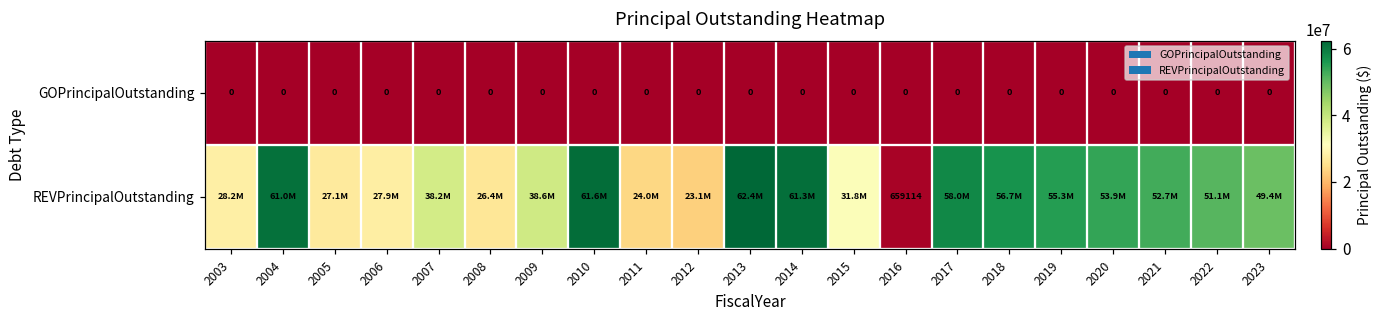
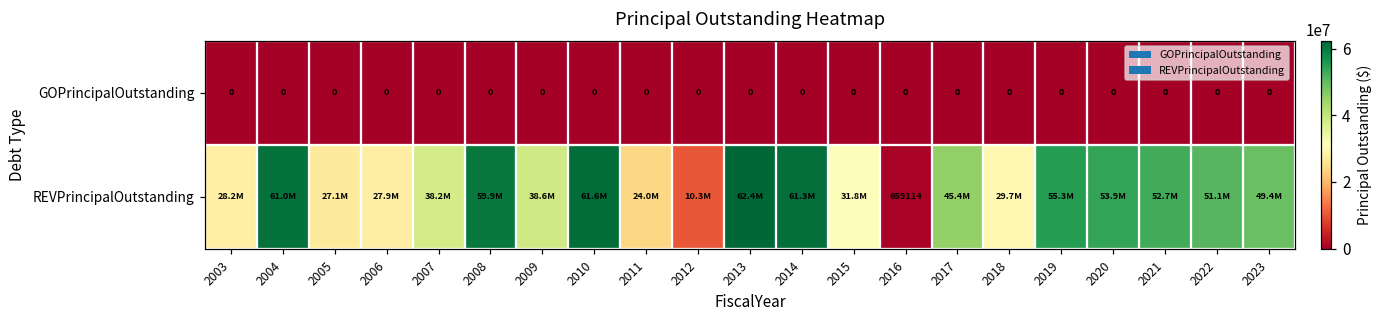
  {
    "GOPrincipalOutstanding": {
      "2003": "0",
      "2004": "0",
      "2005": "0",
      "2006": "0",
      "2007": "0",
      "2008": "0",
      "2009": "0",
      "2010": "0",
      "2011": "0",
      "2012": "0",
      "2013": "0",
      "2014": "0",
      "2015": "0",
      "2016": "0",
      "2017": "0",
      "2018": "0",
      "2019": "0",
      "2020": "0",
      "2021": "0",
      "2022": "0",
      "2023": "0"
    },
    "REVPrincipalOutstanding": {
      "2003": "28.2M",
      "2004": "61.0M",
      "2005": "27.1M",
      "2006": "27.9M",
      "2007": "38.2M",
-     "2008": "26.4M",
+     "2008": "59.9M",
      "2009": "38.6M",
      "2010": "61.6M",
      "2011": "24.0M",
-     "2012": "23.1M",
+     "2012": "10.3M",
      "2013": "62.4M",
      "2014": "61.3M",
      "2015": "31.8M",
      "2016": "659114",
-     "2017": "58.0M",
-     "2018": "56.7M",
+     "2017": "45.4M",
+     "2018": "29.7M",
      "2019": "55.3M",
      "2020": "53.9M",
      "2021": "52.7M",
      "2022": "51.1M",
      "2023": "49.4M"
    }
  }
